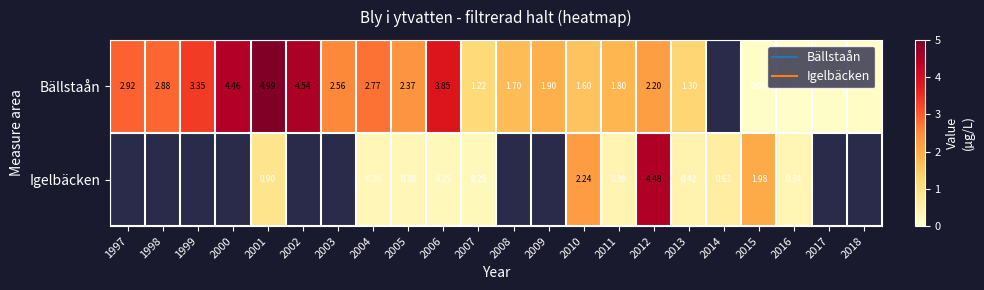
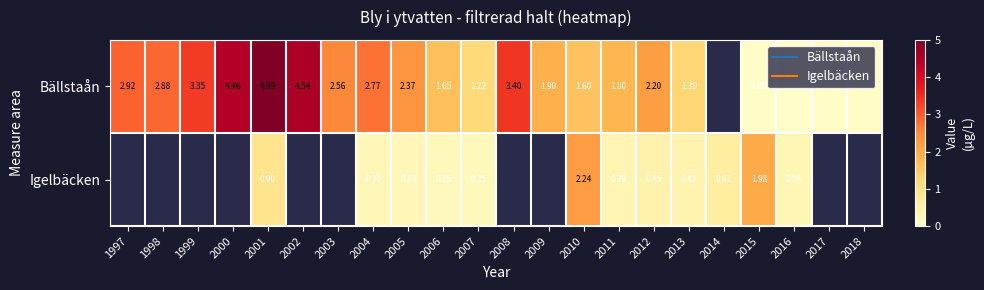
  {
    "Bällstaån": {
      "1997": 2.92,
      "1998": 2.88,
      "1999": 3.35,
      "2000": 4.46,
      "2001": 4.99,
      "2002": 4.54,
      "2003": 2.56,
      "2004": 2.77,
      "2005": 2.37,
-     "2006": 3.85,
+     "2006": 1.65,
      "2007": 1.22,
-     "2008": 1.70,
+     "2008": 3.40,
      "2009": 1.90,
      "2010": 1.60,
      "2011": 1.80,
      "2012": 2.20,
      "2013": 1.30,
      "2015": 0.08
    },
    "Igelbäcken": {
      "2001": 0.90,
      "2004": 0.30,
      "2005": 0.30,
      "2006": 0.25,
      "2007": 0.25,
      "2010": 2.24,
      "2011": 0.39,
-     "2012": 4.48,
+     "2012": 0.45,
      "2013": 0.42,
      "2014": 0.61,
      "2015": 1.98,
      "2016": 0.34
    }
  }
